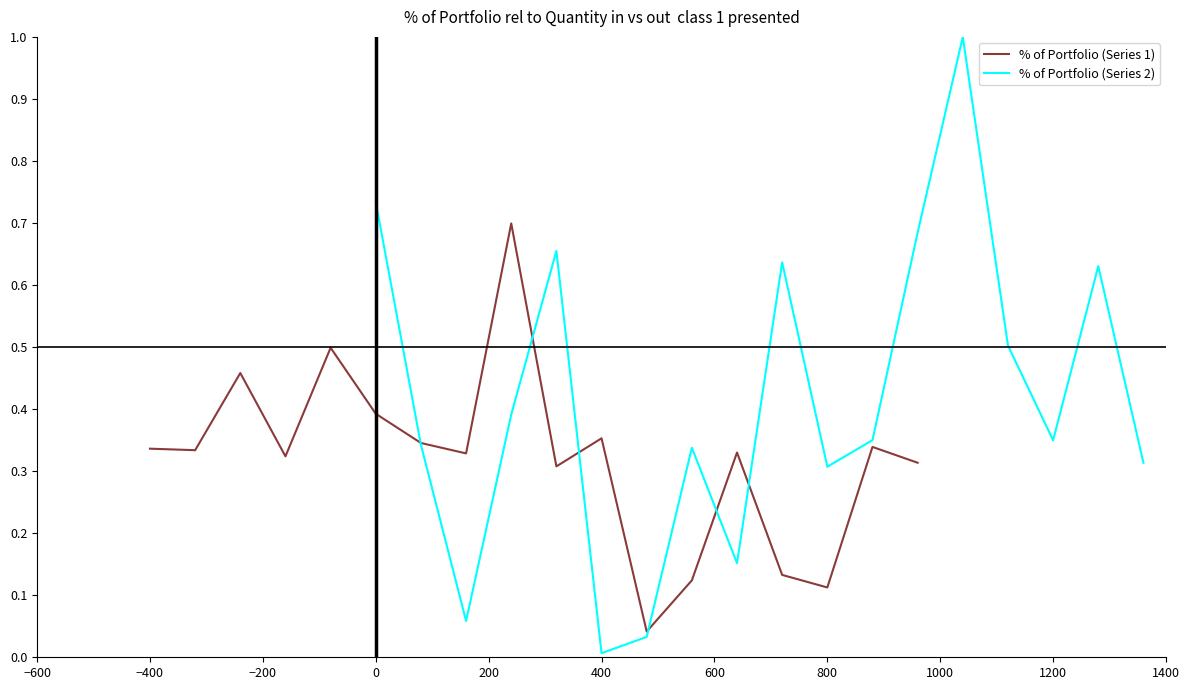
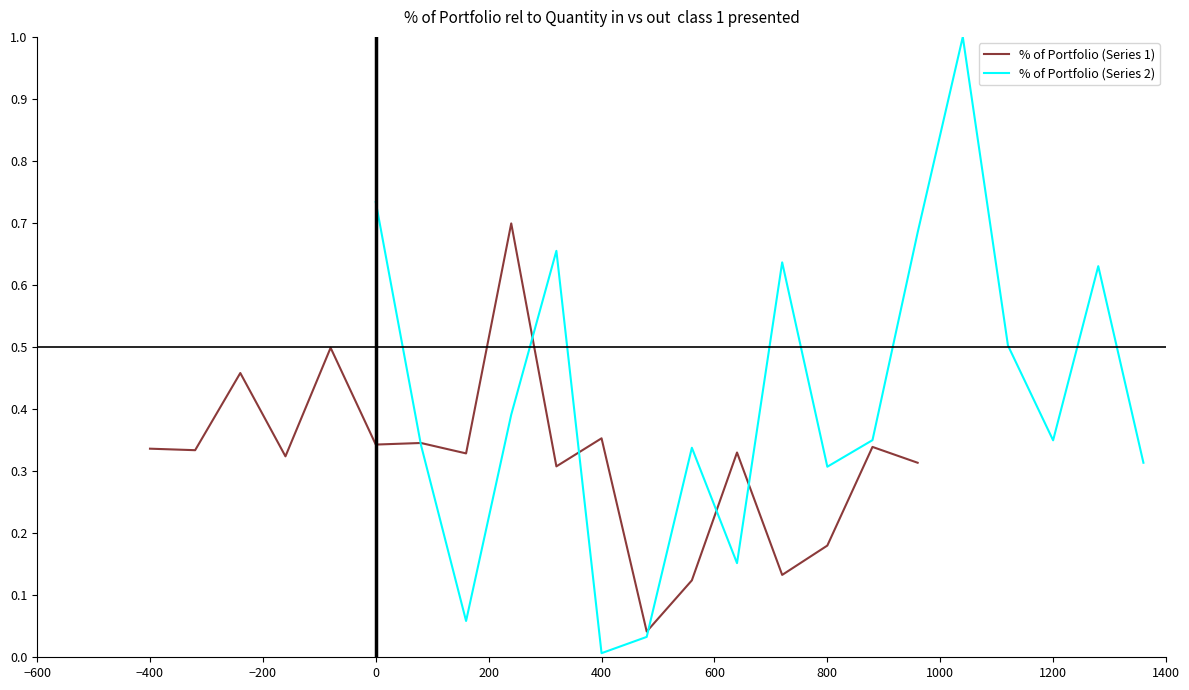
  {
    "% of Portfolio (Series 1)": {
      "−400": 0.34,
-     "0": 0.39,
+     "0": 0.34,
      "400": 0.35,
-     "800": 0.11
+     "800": 0.18
    },
    "% of Portfolio (Series 2)": {
      "0": 0.73,
      "400": 0.01,
      "800": 0.31,
      "1200": 0.35
    }
  }
